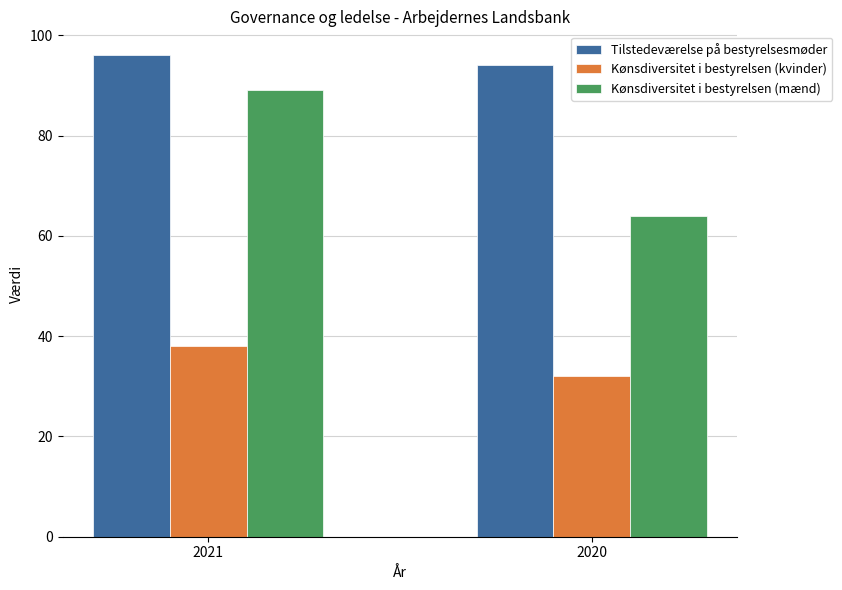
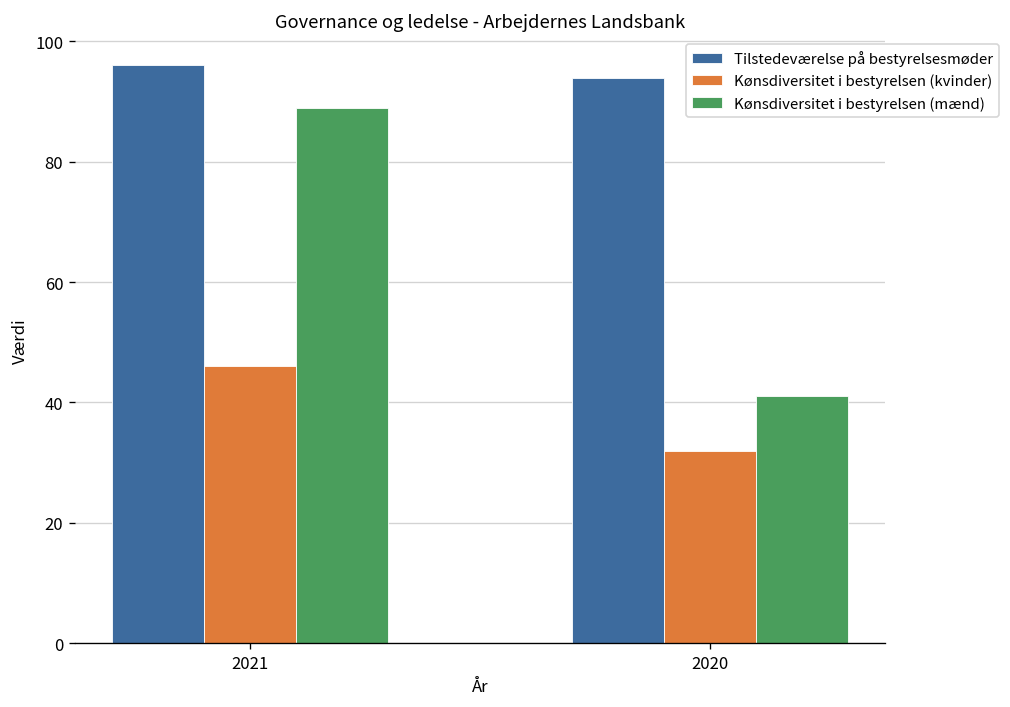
  {
    "Tilstedeværelse på bestyrelsesmøder": {
      "2021": 96,
      "2020": 94
    },
    "Kønsdiversitet i bestyrelsen (kvinder)": {
-     "2021": 38,
+     "2021": 46,
      "2020": 32
    },
    "Kønsdiversitet i bestyrelsen (mænd)": {
      "2021": 89,
-     "2020": 64
+     "2020": 41
    }
  }
